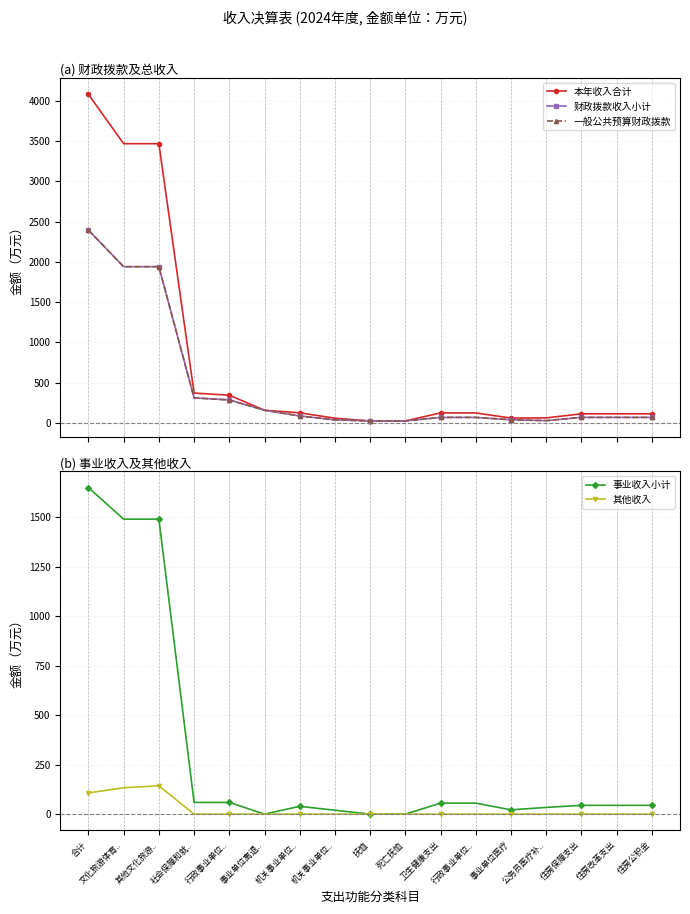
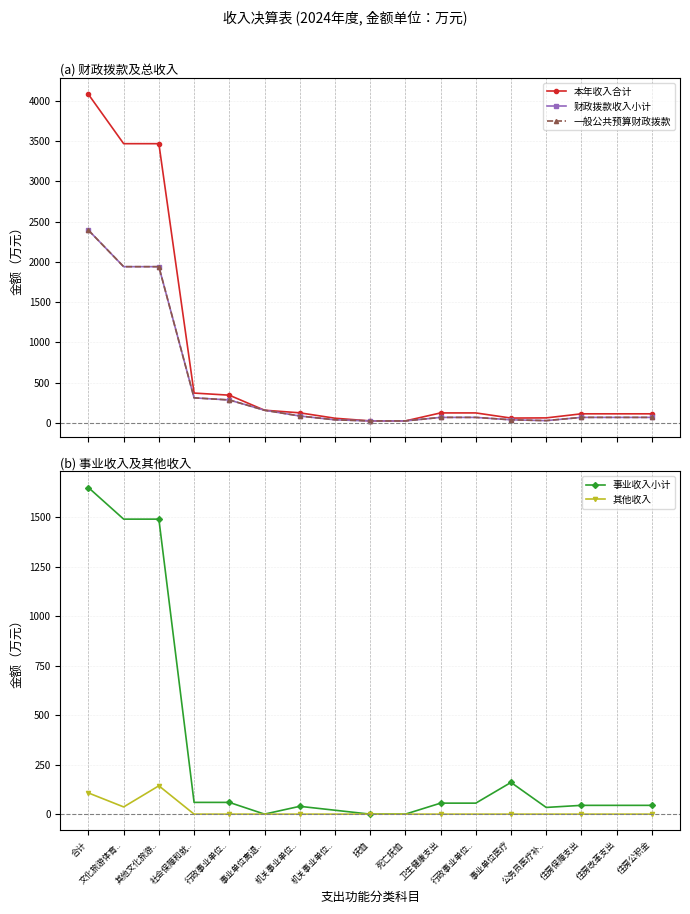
  {
    "(b) 事业收入及其他收入": {
      "事业收入小计": {
        "合计": 1650,
        "文化旅游体育..": 1490,
        "其他文化旅游..": 1490,
        "社会保障和就..": 60,
        "卫生健康支出": 60,
-       "事业单位医疗": 20,
+       "事业单位医疗": 160,
        "公务员医疗补..": 30,
        "住房保障支出": 40,
        "住房改革支出": 40,
        "住房公积金": 40
      },
      "其他收入": {
        "合计": 110,
-       "文化旅游体育..": 130,
+       "文化旅游体育..": 40,
        "其他文化旅游..": 140,
        "社会保障和就..": 0,
        "卫生健康支出": 0,
        "事业单位医疗": 0,
        "公务员医疗补..": 0,
        "住房保障支出": 0,
        "住房改革支出": 0,
        "住房公积金": 0
      }
    }
  }
